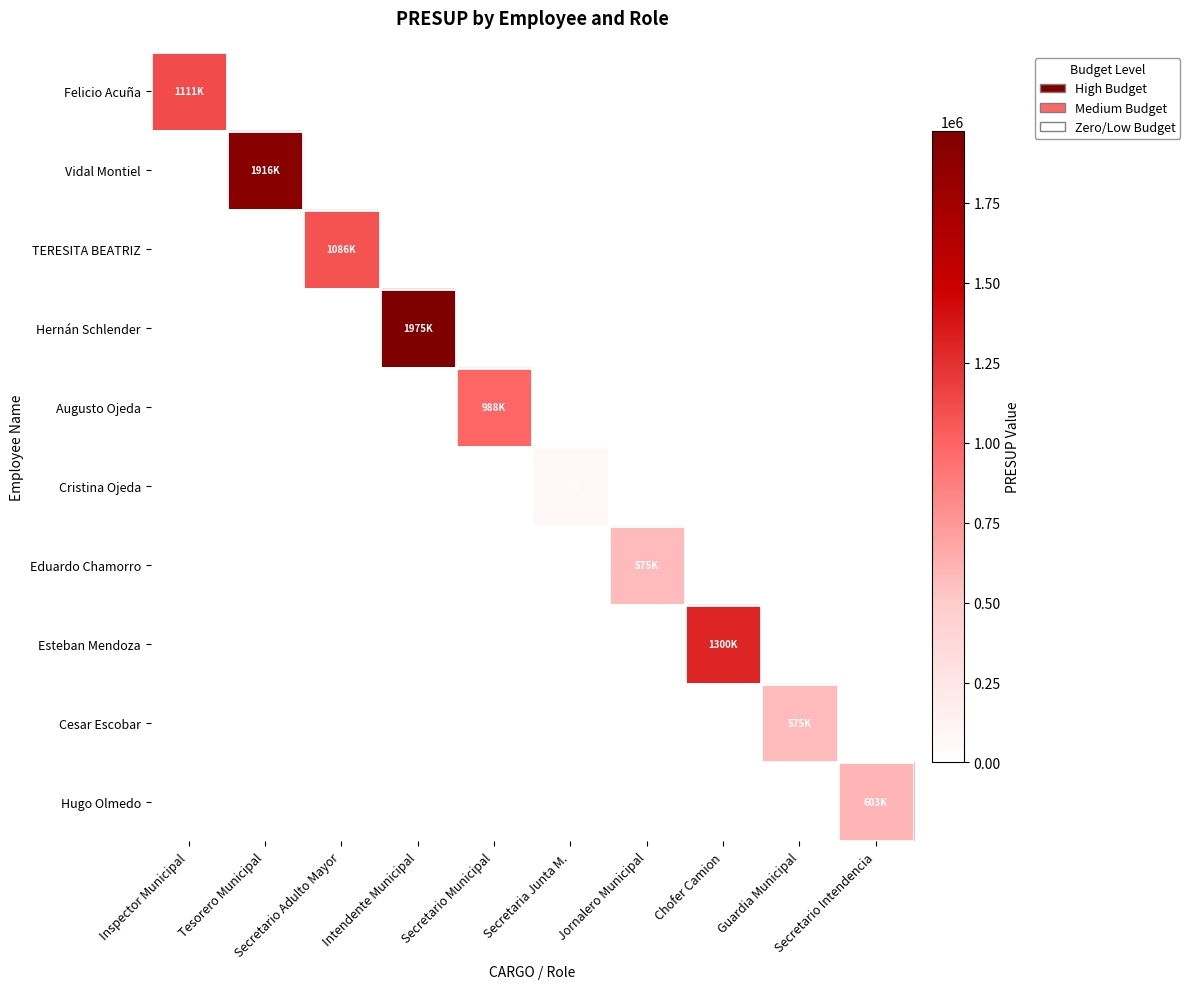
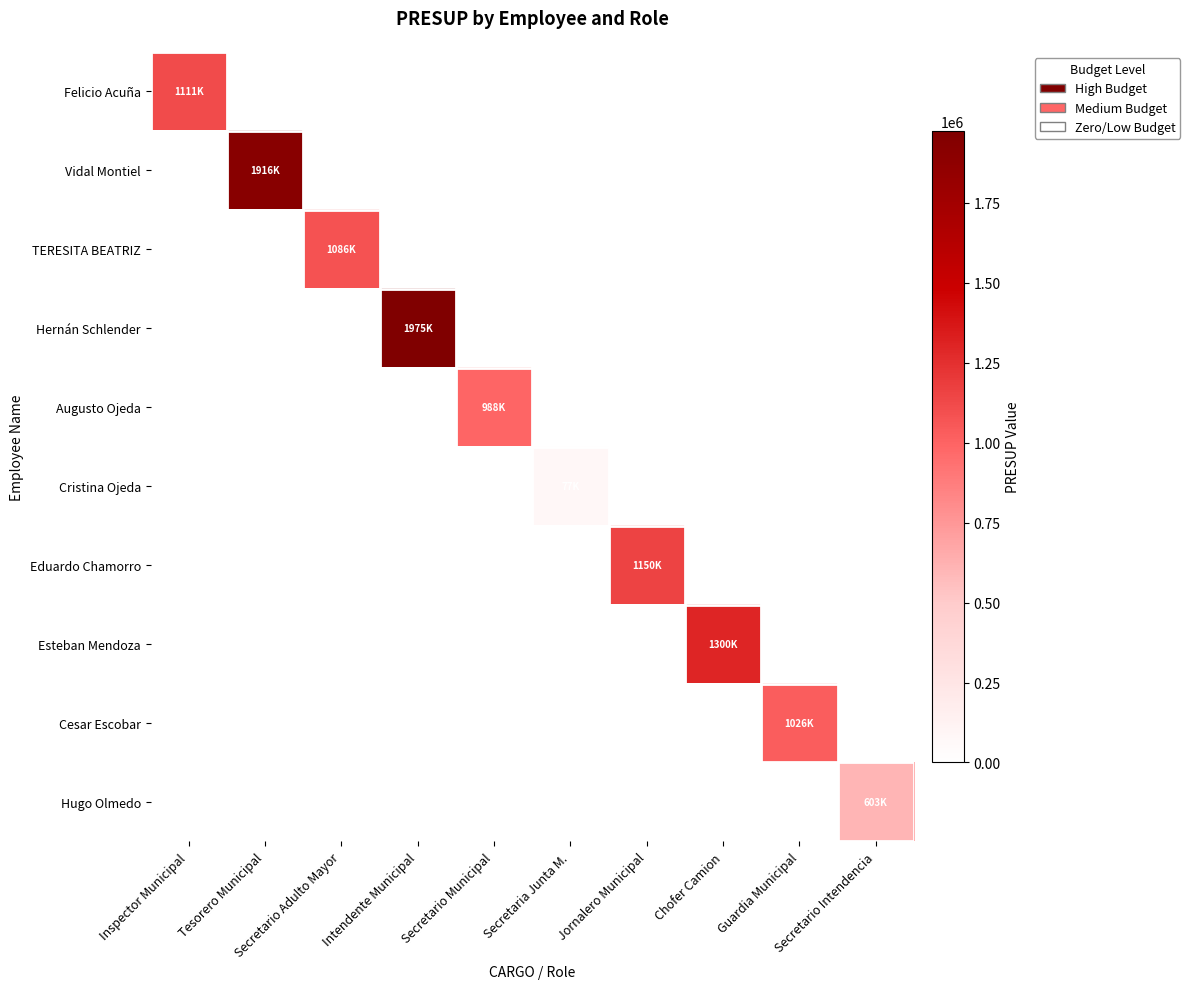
  {
    "Felicio Acuña": {
      "Inspector Municipal": "1111K"
    },
    "Vidal Montiel": {
      "Tesorero Municipal": "1916K"
    },
    "TERESITA BEATRIZ": {
      "Secretario Adulto Mayor": "1086K"
    },
    "Hernán Schlender": {
      "Intendente Municipal": "1975K"
    },
    "Augusto Ojeda": {
      "Secretario Municipal": "988K"
    },
    "Eduardo Chamorro": {
-     "Jornalero Municipal": "575K"
+     "Jornalero Municipal": "1150K"
    },
    "Esteban Mendoza": {
      "Chofer Camion": "1300K"
    },
    "Cesar Escobar": {
-     "Guardia Municipal": "575K"
+     "Guardia Municipal": "1026K"
    },
    "Hugo Olmedo": {
      "Secretario Intendencia": "603K"
    }
  }
